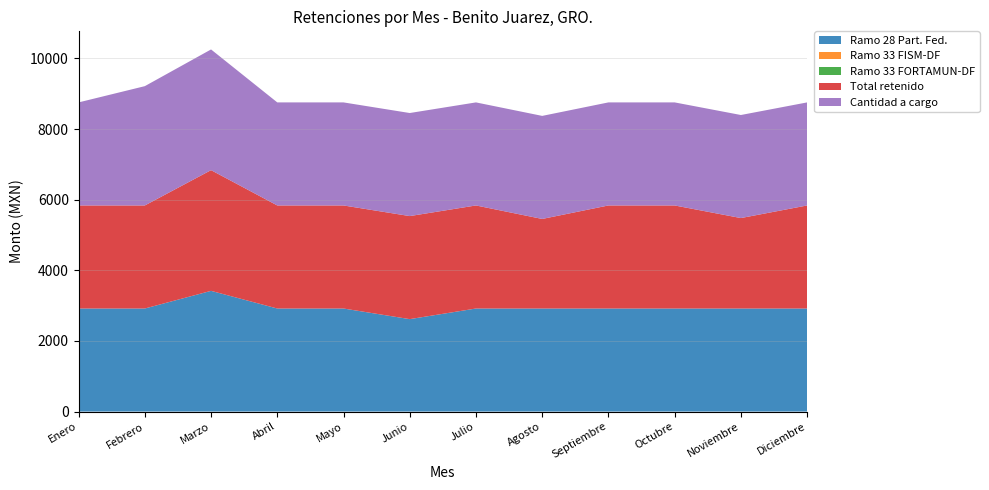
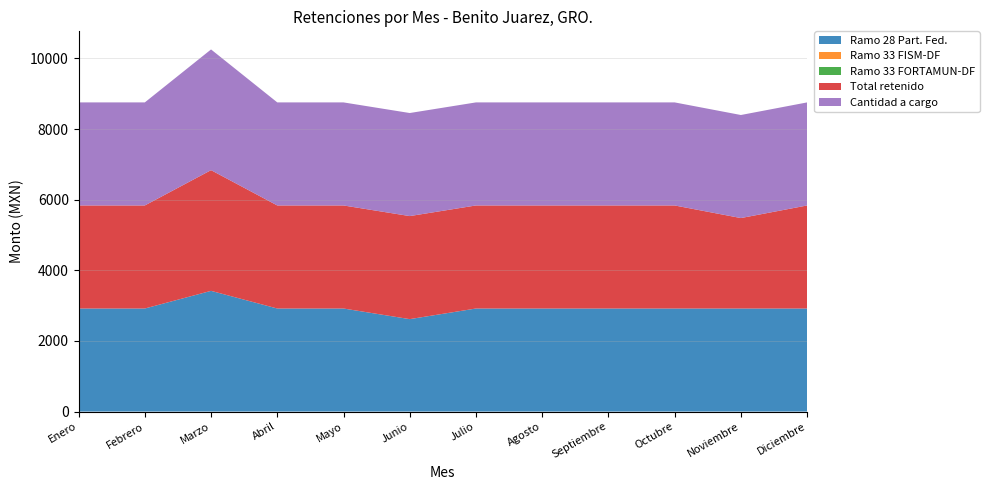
  {
    "Ramo 33 FORTAMUN-DF": {
      "Enero": 2900,
      "Febrero": 2900,
      "Marzo": 3400,
      "Abril": 2900,
      "Mayo": 2900,
      "Junio": 2600,
      "Julio": 2900,
      "Agosto": 2900,
      "Septiembre": 2900,
      "Octubre": 2900,
      "Noviembre": 2900,
      "Diciembre": 2900
    },
    "Total retenido": {
      "Enero": 2900,
      "Febrero": 2900,
      "Marzo": 3400,
      "Abril": 2900,
      "Mayo": 2900,
      "Junio": 2900,
      "Julio": 2900,
-     "Agosto": 2500,
+     "Agosto": 2900,
      "Septiembre": 2900,
      "Octubre": 2900,
      "Noviembre": 2600,
      "Diciembre": 2900
    },
    "Cantidad a cargo": {
      "Enero": 2900,
-     "Febrero": 3400,
+     "Febrero": 2900,
      "Marzo": 3400,
      "Abril": 2900,
      "Mayo": 2900,
      "Junio": 2900,
      "Julio": 2900,
      "Agosto": 2900,
      "Septiembre": 2900,
      "Octubre": 2900,
      "Noviembre": 2900,
      "Diciembre": 2900
    }
  }
